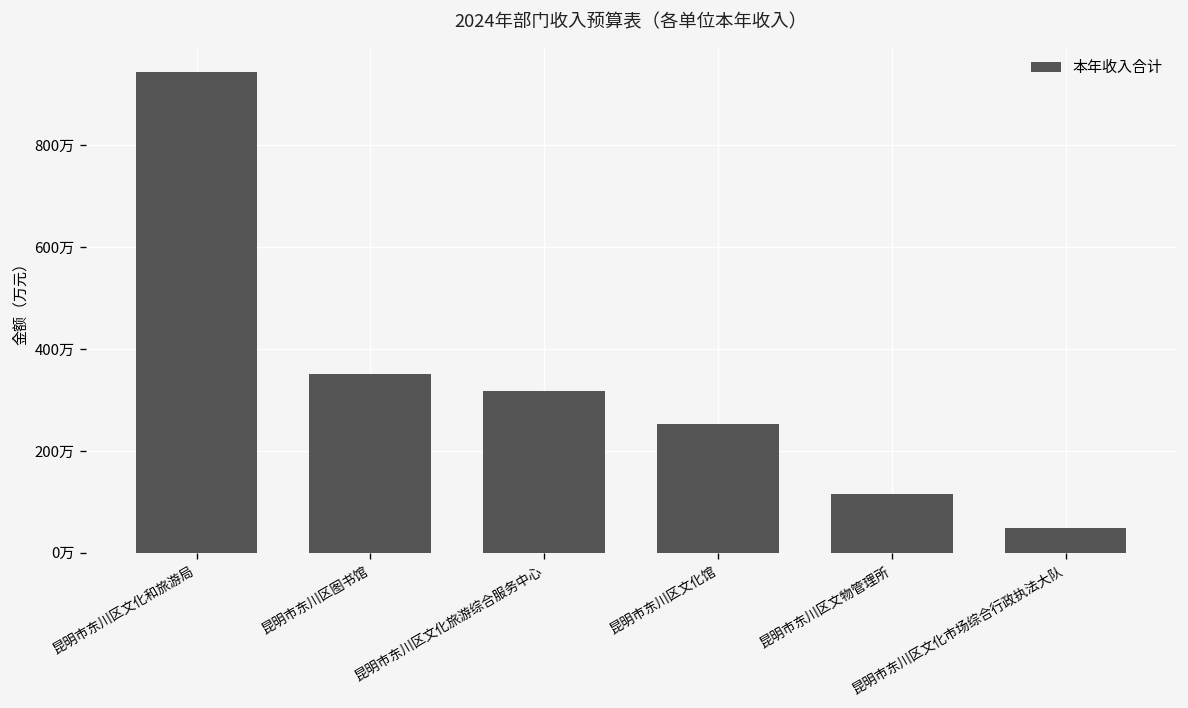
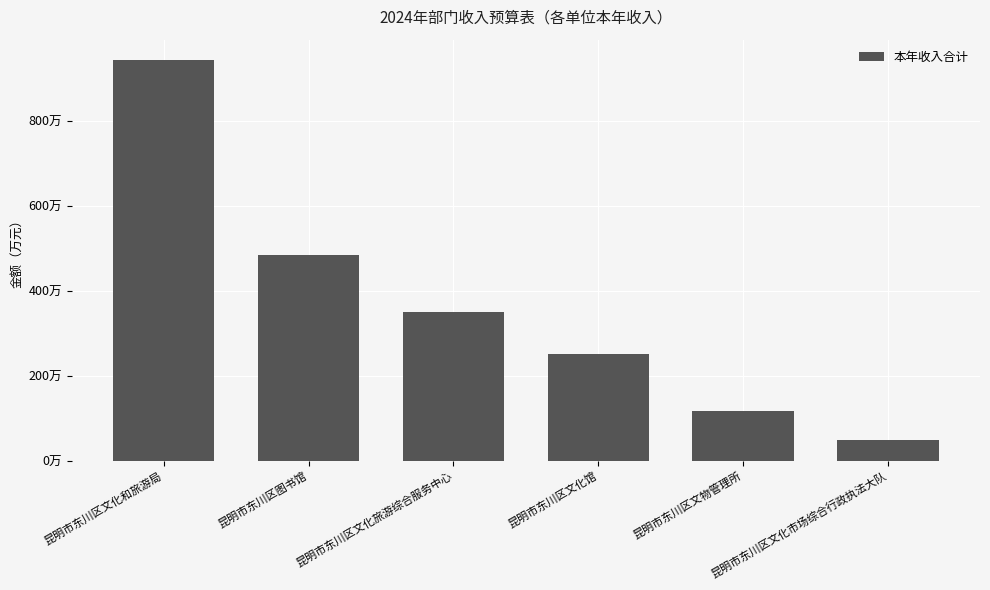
  {
    "昆明市东川区文化和旅游局": "940万",
-   "昆明市东川区图书馆": "350万",
-   "昆明市东川区文化旅游综合服务中心": "320万",
+   "昆明市东川区图书馆": "480万",
+   "昆明市东川区文化旅游综合服务中心": "350万",
    "昆明市东川区文化馆": "250万",
    "昆明市东川区文物管理所": "120万",
    "昆明市东川区文化市场综合行政执法大队": "50万"
  }
